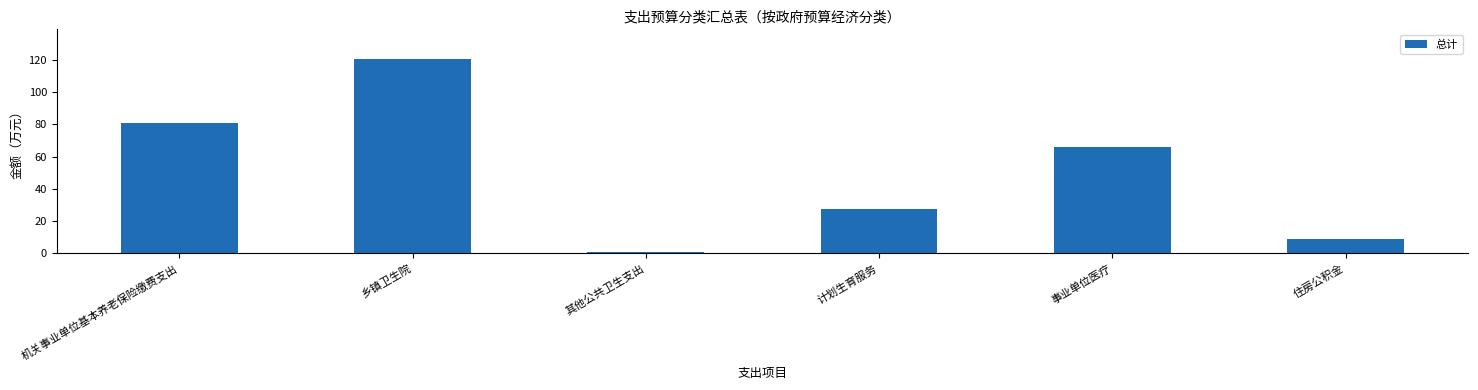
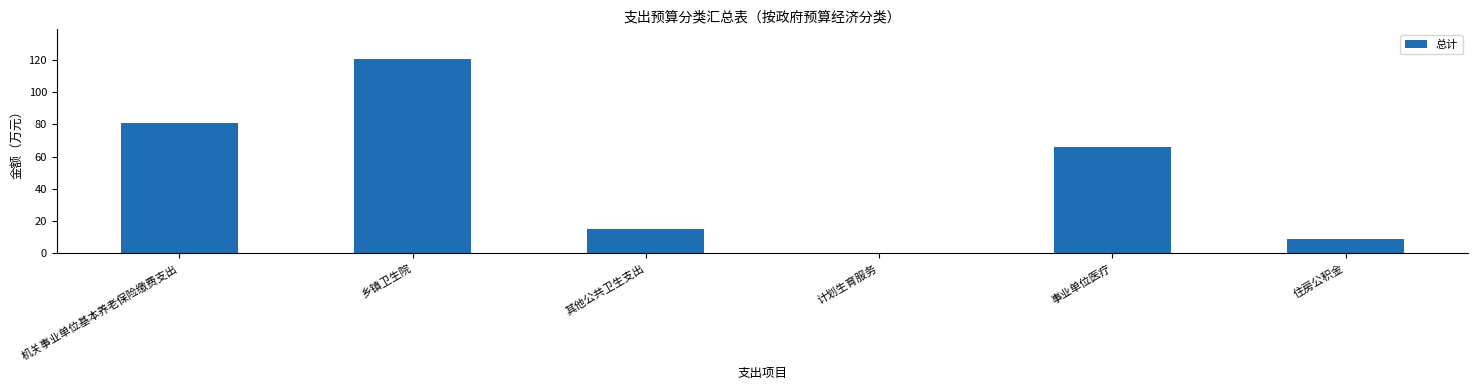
  {
    "机关事业单位基本养老保险缴费支出": 81,
    "乡镇卫生院": 121,
-   "其他公共卫生支出": 1,
-   "计划生育服务": 28,
+   "其他公共卫生支出": 15,
+   "计划生育服务": 0,
    "事业单位医疗": 66,
    "住房公积金": 9
  }
